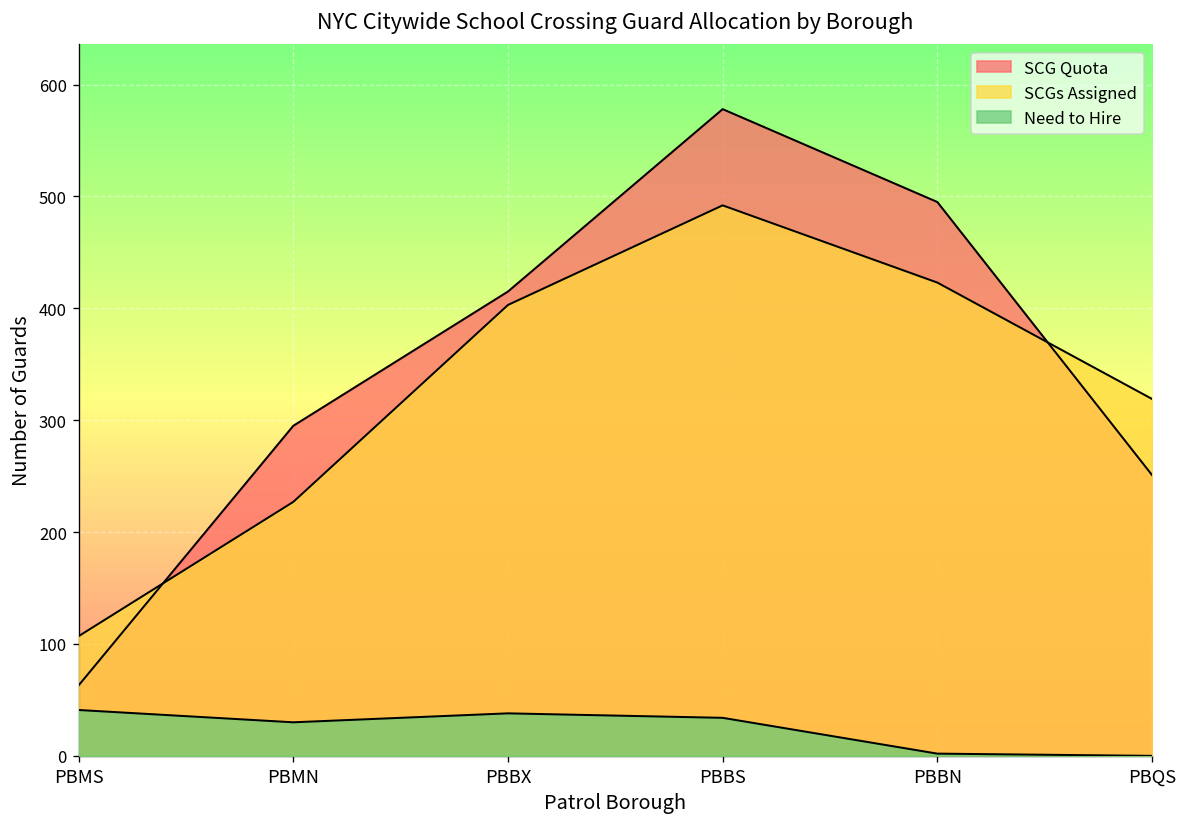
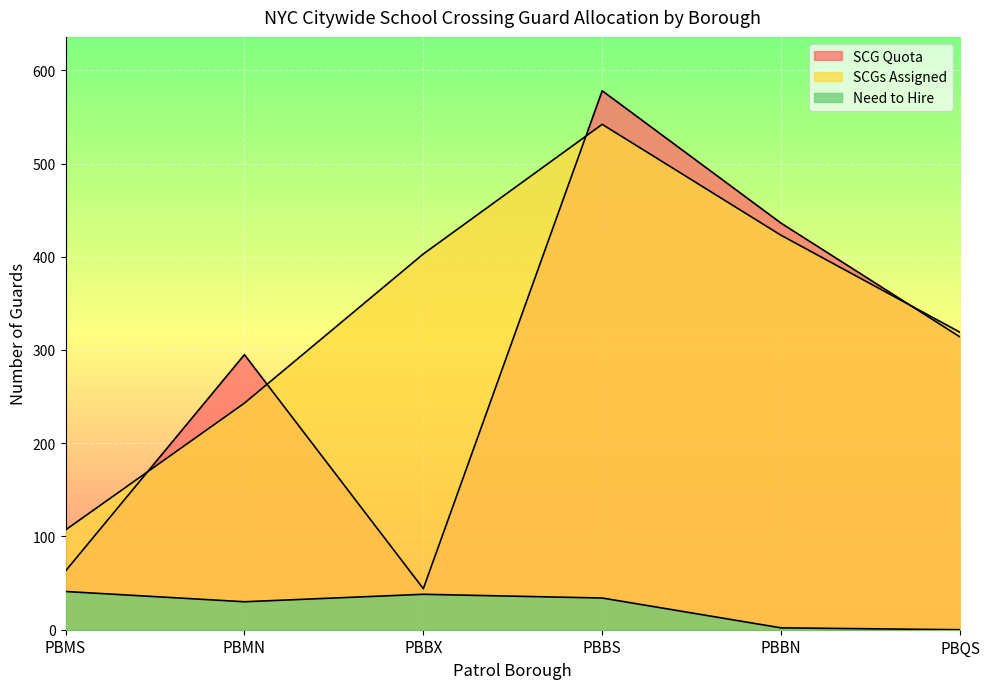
  {
    "SCG Quota": {
      "PBMS": 60,
      "PBMN": 300,
-     "PBBX": 420,
+     "PBBX": 40,
      "PBBS": 580,
-     "PBBN": 500,
-     "PBQS": 250
+     "PBBN": 440,
+     "PBQS": 310
    },
    "SCGs Assigned": {
      "PBMS": 110,
-     "PBMN": 230,
+     "PBMN": 240,
      "PBBX": 400,
-     "PBBS": 490,
+     "PBBS": 540,
      "PBBN": 420,
      "PBQS": 320
    },
    "Need to Hire": {
      "PBMS": 40,
      "PBMN": 30,
      "PBBX": 40,
      "PBBS": 30,
      "PBBN": 0,
      "PBQS": 0
    }
  }
